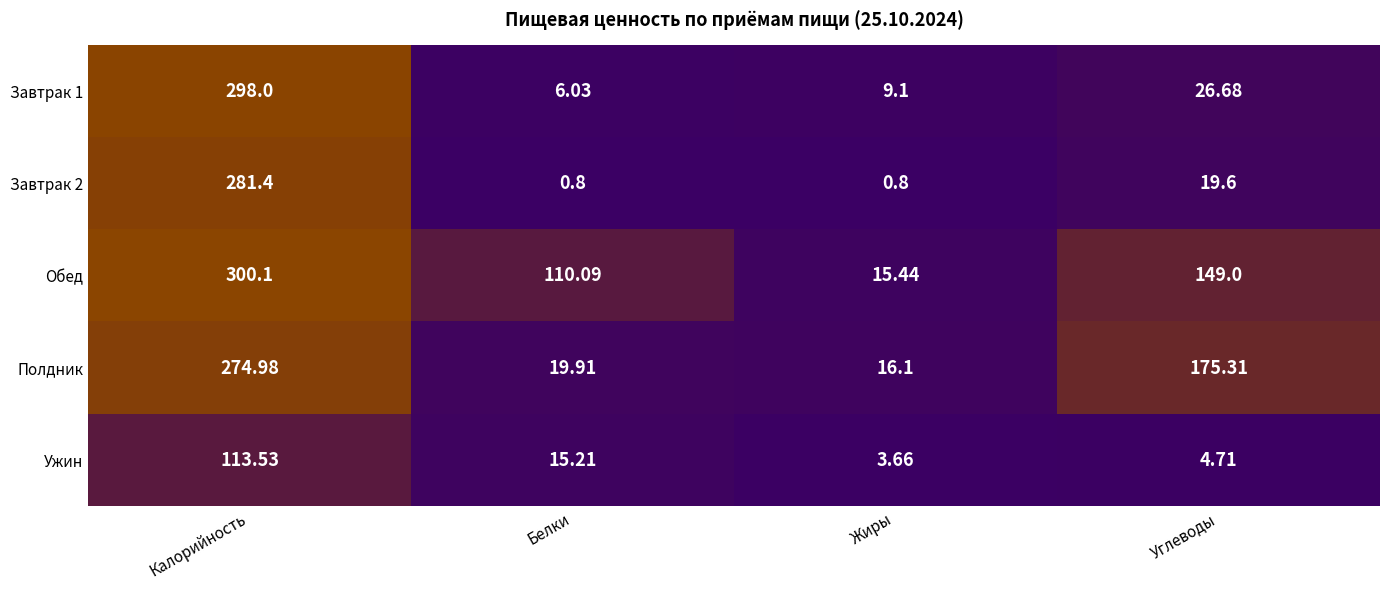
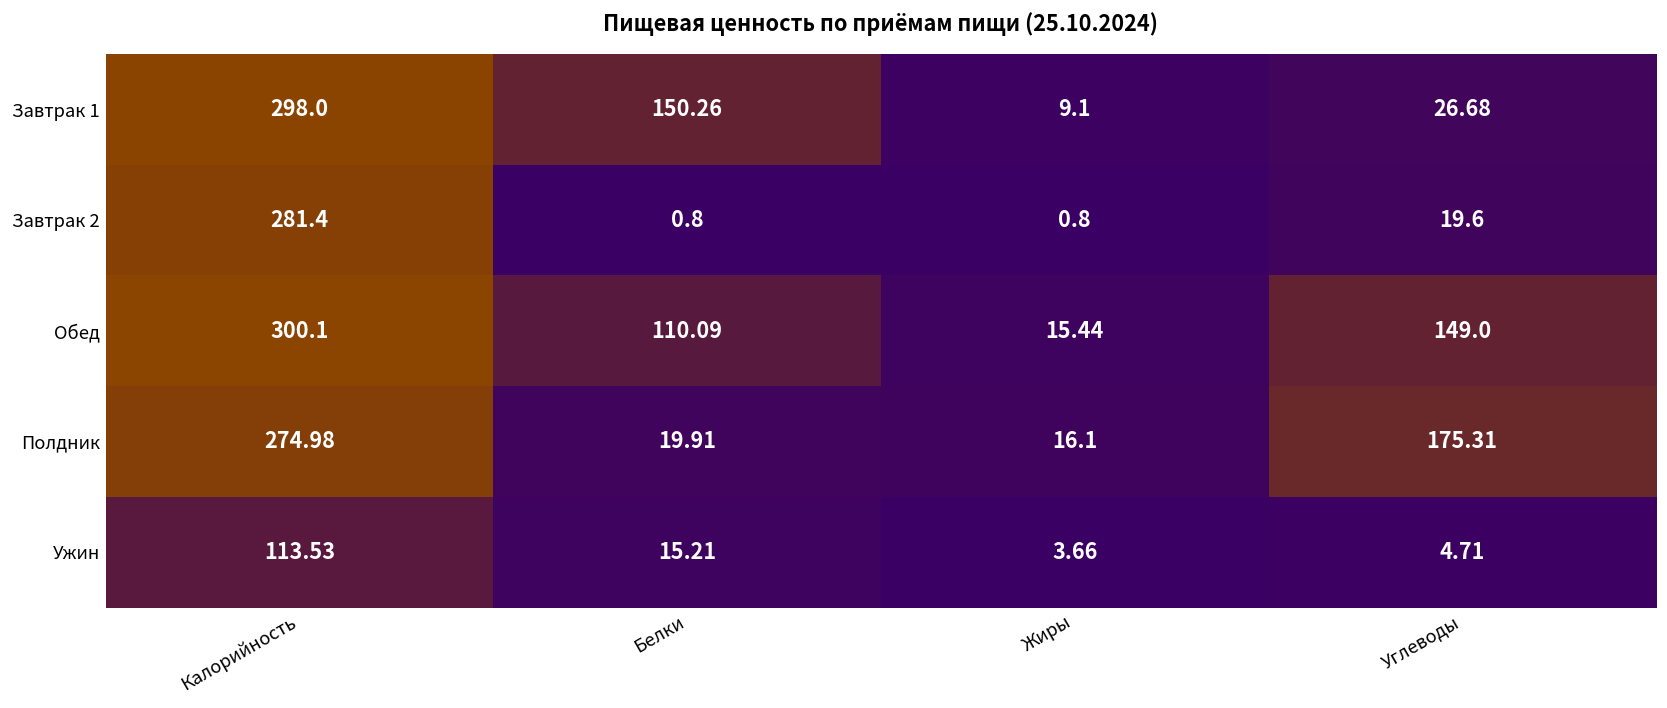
  {
    "Завтрак 1": {
      "Калорийность": 298.0,
-     "Белки": 6.03,
+     "Белки": 150.26,
      "Жиры": 9.1,
      "Углеводы": 26.68
    },
    "Завтрак 2": {
      "Калорийность": 281.4,
      "Белки": 0.8,
      "Жиры": 0.8,
      "Углеводы": 19.6
    },
    "Обед": {
      "Калорийность": 300.1,
      "Белки": 110.09,
      "Жиры": 15.44,
      "Углеводы": 149.0
    },
    "Полдник": {
      "Калорийность": 274.98,
      "Белки": 19.91,
      "Жиры": 16.1,
      "Углеводы": 175.31
    },
    "Ужин": {
      "Калорийность": 113.53,
      "Белки": 15.21,
      "Жиры": 3.66,
      "Углеводы": 4.71
    }
  }
